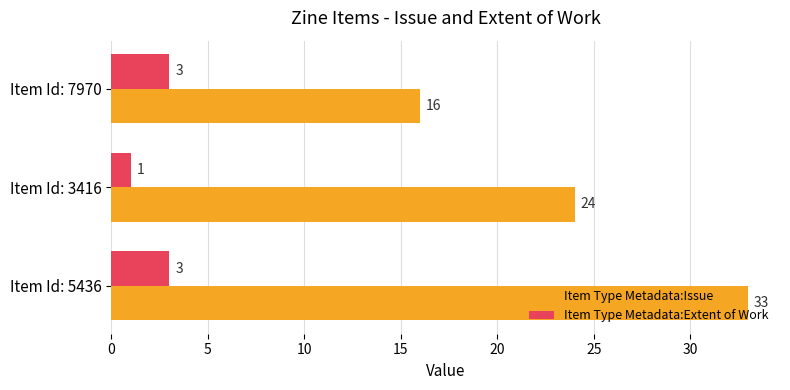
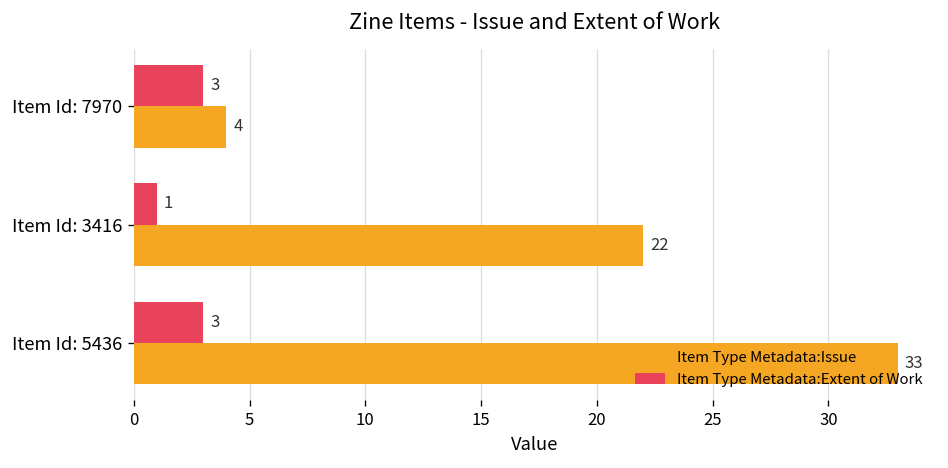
  {
    "Item Type Metadata:Issue": {
-     "Item Id: 7970": 16,
-     "Item Id: 3416": 24,
+     "Item Id: 7970": 4,
+     "Item Id: 3416": 22,
      "Item Id: 5436": 33
    },
    "Item Type Metadata:Extent of Work": {
      "Item Id: 7970": 3,
      "Item Id: 3416": 1,
      "Item Id: 5436": 3
    }
  }
